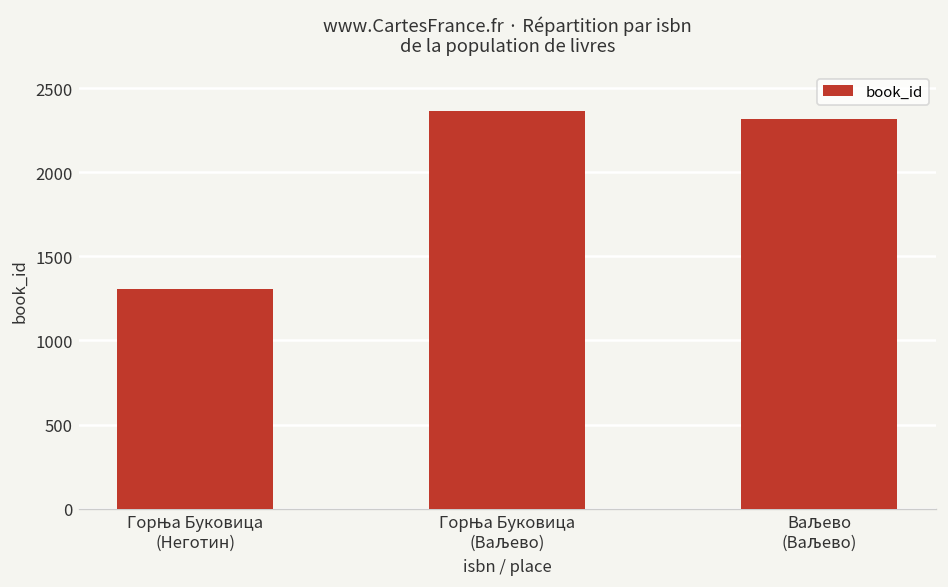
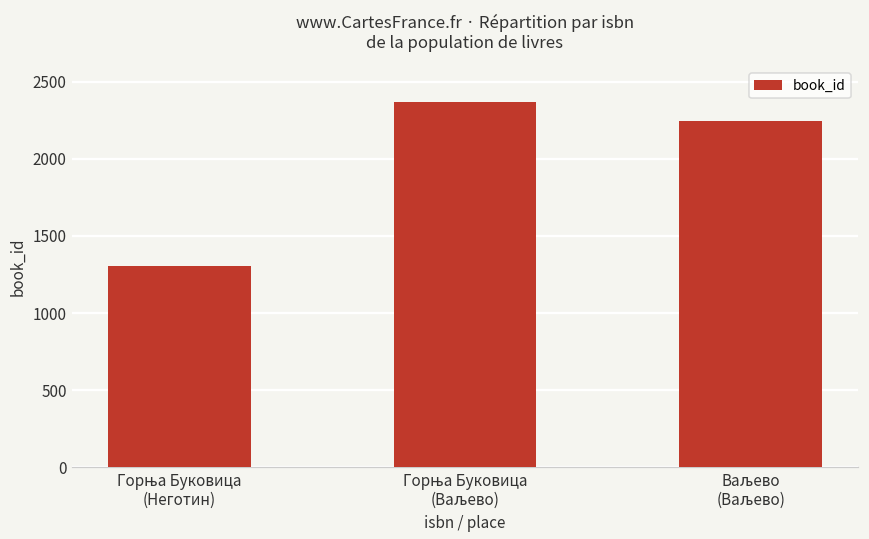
  {
    "Горња Буковица (Неготин)": 1310,
    "Горња Буковица (Ваљево)": 2370,
-   "Ваљево (Ваљево)": 2320
+   "Ваљево (Ваљево)": 2240
  }
